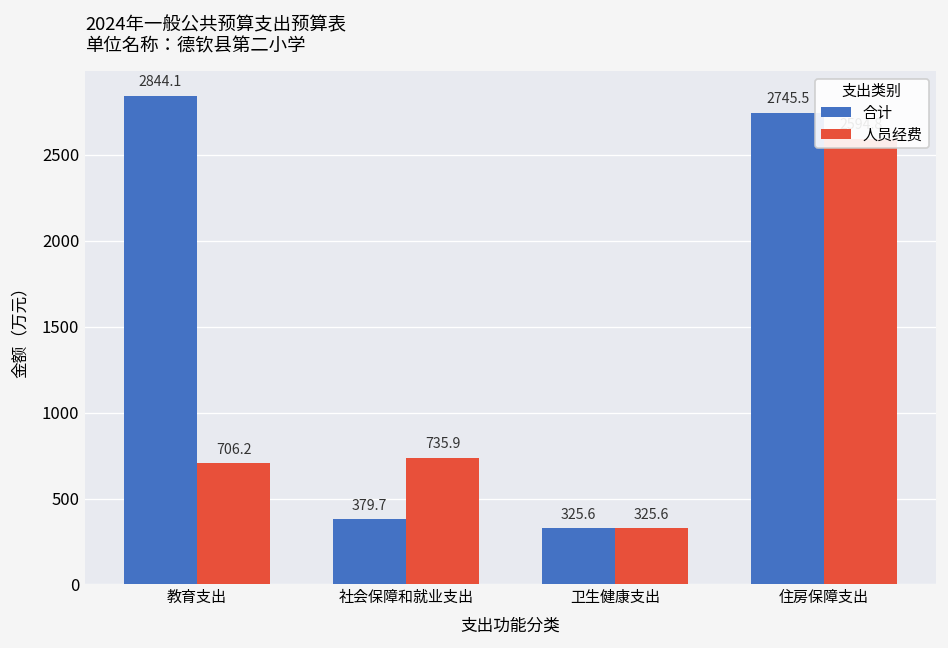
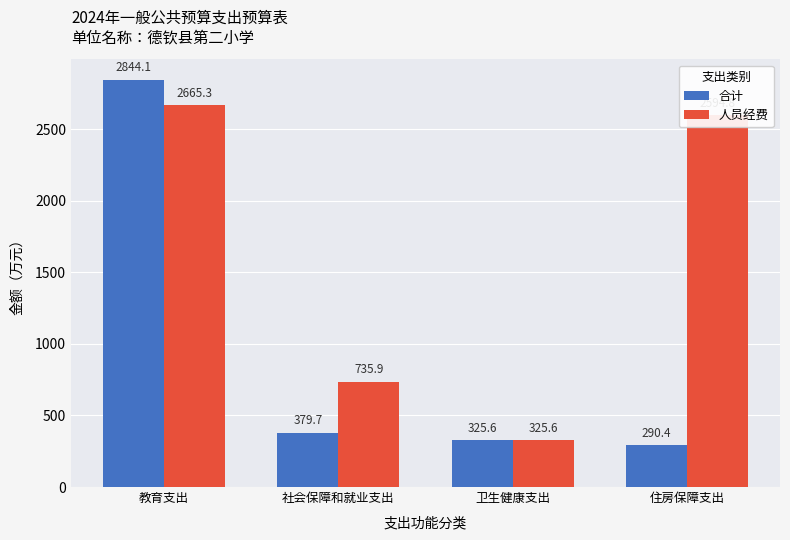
  {
    "合计": {
      "教育支出": 2844.1,
      "社会保障和就业支出": 379.7,
      "卫生健康支出": 325.6,
-     "住房保障支出": 2745.5
+     "住房保障支出": 290.4
    },
    "人员经费": {
-     "教育支出": 706.2,
+     "教育支出": 2665.3,
      "社会保障和就业支出": 735.9,
      "卫生健康支出": 325.6
    }
  }
